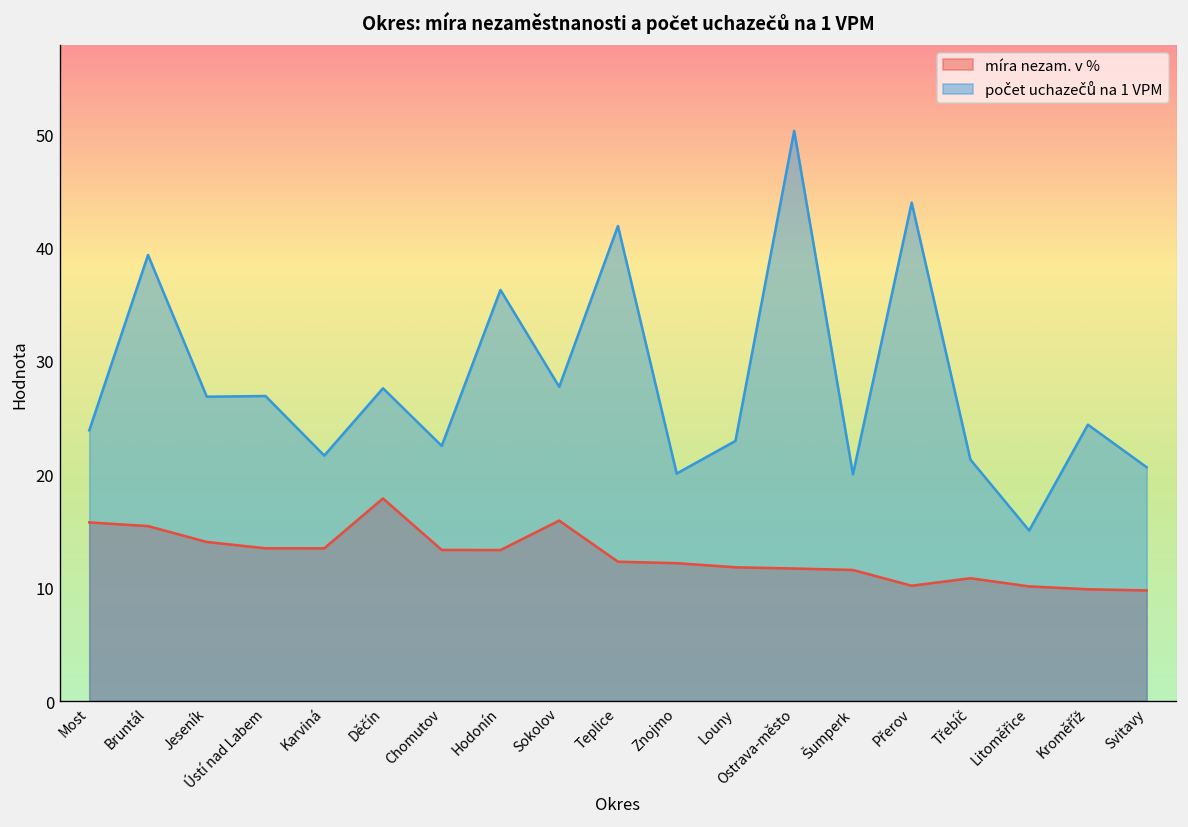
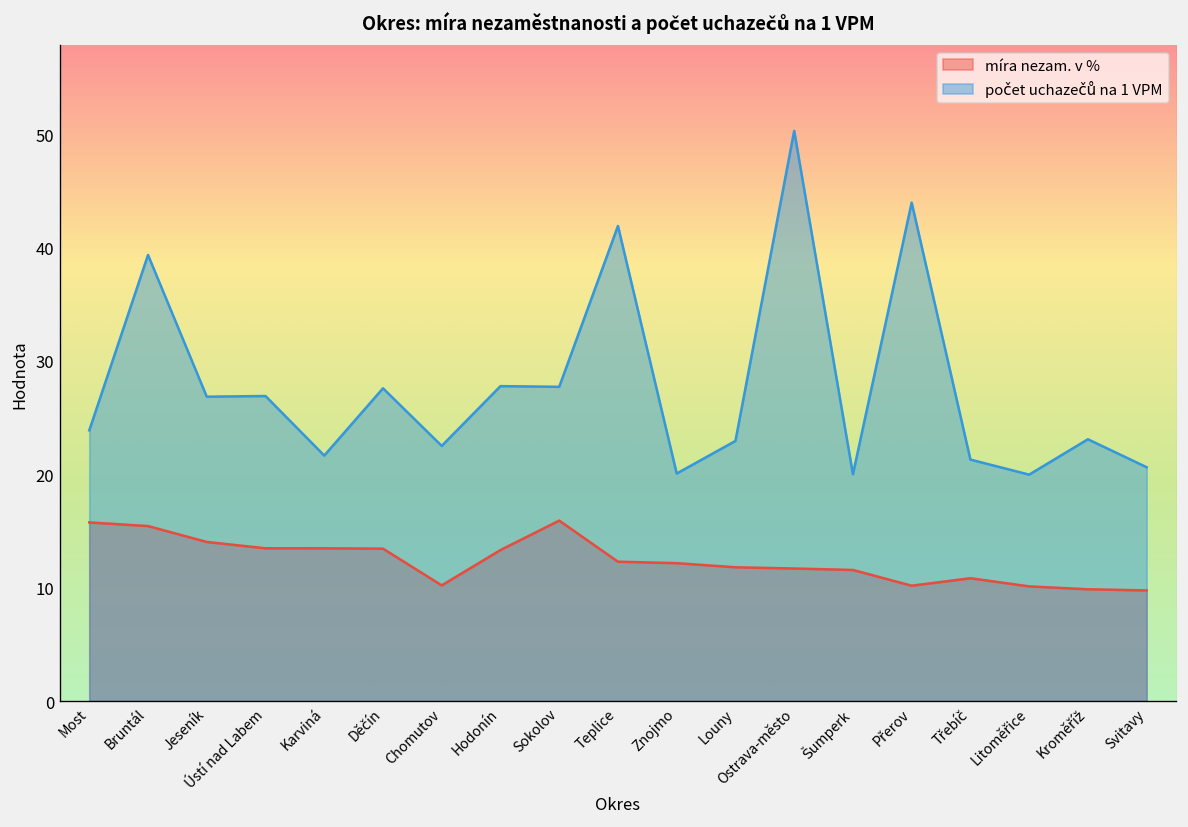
  {
    "míra nezam. v %": {
      "Most": 16,
      "Bruntál": 15,
      "Jeseník": 14,
      "Ústí nad Labem": 13,
      "Karviná": 13,
-     "Děčín": 18,
-     "Chomutov": 13,
+     "Děčín": 13,
+     "Chomutov": 10,
      "Hodonín": 13,
      "Sokolov": 16,
      "Teplice": 12,
      "Znojmo": 12,
      "Louny": 12,
      "Ostrava-město": 12,
      "Šumperk": 12,
      "Přerov": 10,
      "Třebíč": 11,
      "Litoměřice": 10,
      "Kroměříž": 10,
      "Svitavy": 10
    },
    "počet uchazečů na 1 VPM": {
      "Most": 24,
      "Bruntál": 39,
      "Jeseník": 27,
      "Ústí nad Labem": 27,
      "Karviná": 22,
      "Děčín": 28,
      "Chomutov": 23,
-     "Hodonín": 36,
+     "Hodonín": 28,
      "Sokolov": 28,
      "Teplice": 42,
      "Znojmo": 20,
      "Louny": 23,
      "Ostrava-město": 50,
      "Šumperk": 20,
      "Přerov": 44,
      "Třebíč": 21,
-     "Litoměřice": 15,
-     "Kroměříž": 24,
+     "Litoměřice": 20,
+     "Kroměříž": 23,
      "Svitavy": 21
    }
  }
